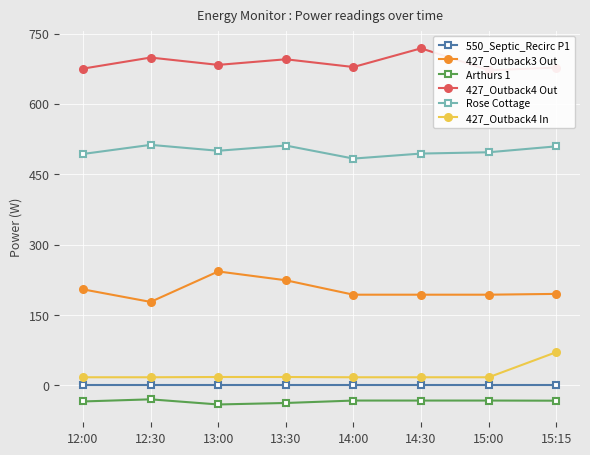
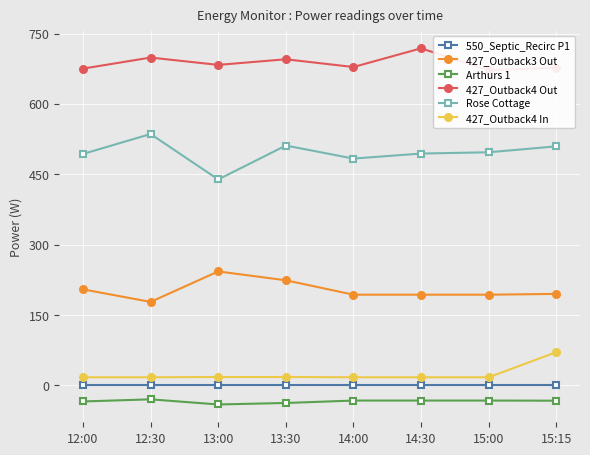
  {
    "550_Septic_Recirc P1": {
      "12:00": 0,
      "12:30": 0,
      "13:00": 0,
      "13:30": 0,
      "14:00": 0,
      "14:30": 0,
      "15:00": 0,
      "15:15": 0
    },
    "427_Outback3 Out": {
      "12:00": 200,
      "12:30": 180,
      "13:00": 240,
      "13:30": 220,
      "14:00": 190,
      "14:30": 190,
      "15:00": 190,
      "15:15": 190
    },
    "Arthurs 1": {
      "12:00": -30,
      "12:30": -30,
      "13:00": -40,
      "13:30": -40,
      "14:00": -30,
      "14:30": -30,
      "15:00": -30,
      "15:15": -30
    },
    "427_Outback4 Out": {
      "12:00": 680,
      "12:30": 700,
      "13:00": 680,
      "13:30": 700,
      "14:00": 680,
      "14:30": 720
    },
    "Rose Cottage": {
      "12:00": 490,
-     "12:30": 510,
-     "13:00": 500,
+     "12:30": 540,
+     "13:00": 440,
      "13:30": 510,
      "14:00": 480,
      "14:30": 490,
      "15:00": 500,
      "15:15": 510
    },
    "427_Outback4 In": {
      "12:00": 20,
      "12:30": 20,
      "13:00": 20,
      "13:30": 20,
      "14:00": 20,
      "14:30": 20,
      "15:00": 20,
      "15:15": 70
    }
  }
